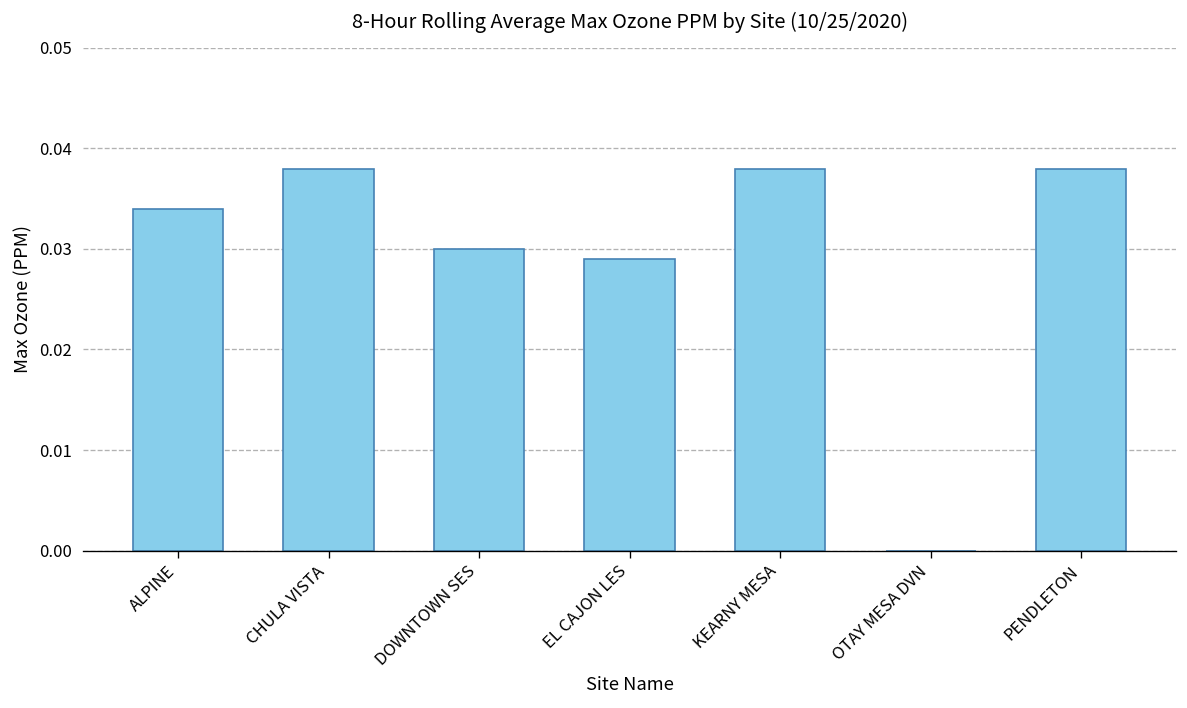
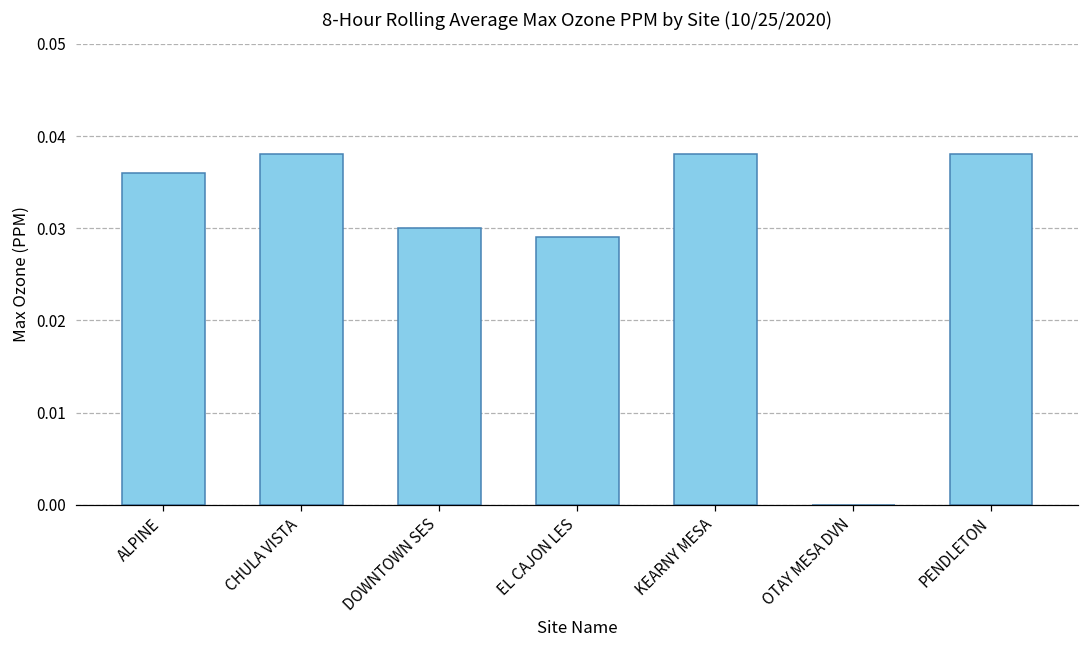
  {
-   "ALPINE": 0.034,
+   "ALPINE": 0.036,
    "CHULA VISTA": 0.038,
    "DOWNTOWN SES": 0.030,
    "EL CAJON LES": 0.029,
    "KEARNY MESA": 0.038,
    "OTAY MESA DVN": 0.000,
    "PENDLETON": 0.038
  }
